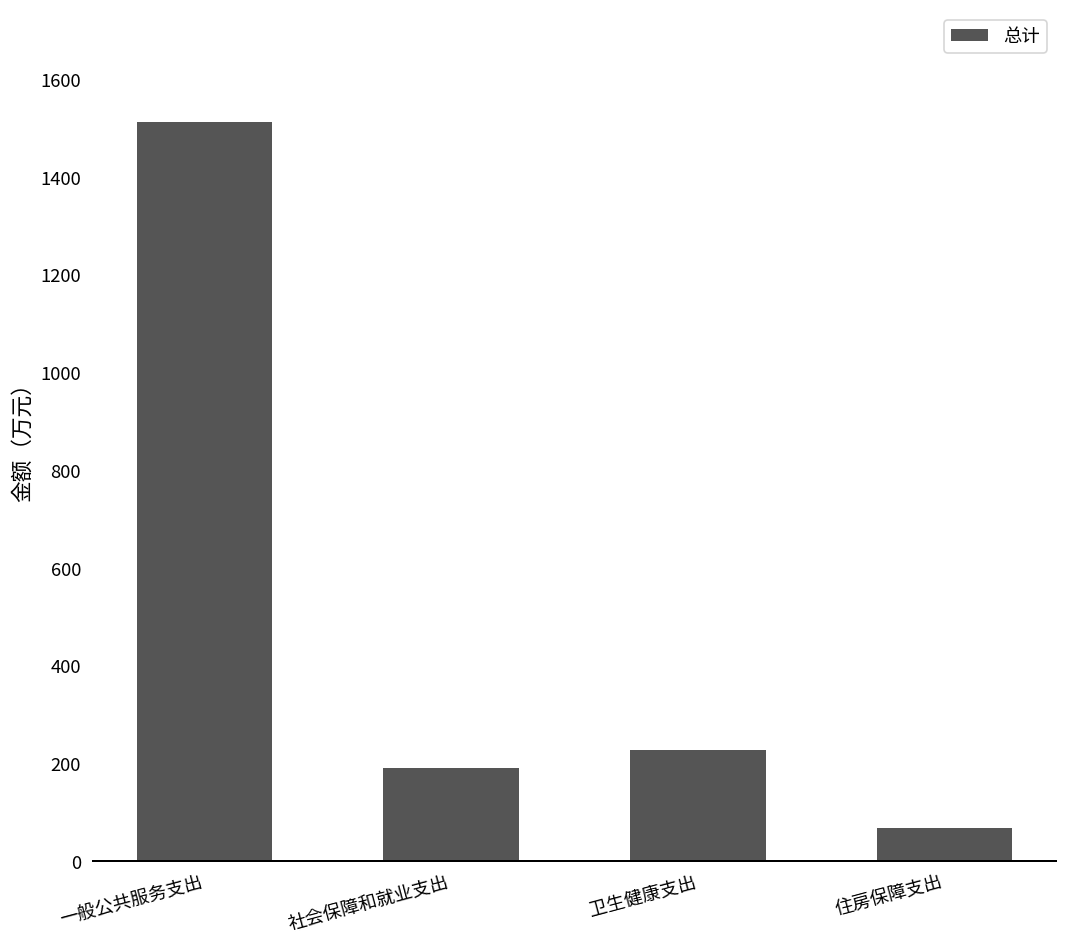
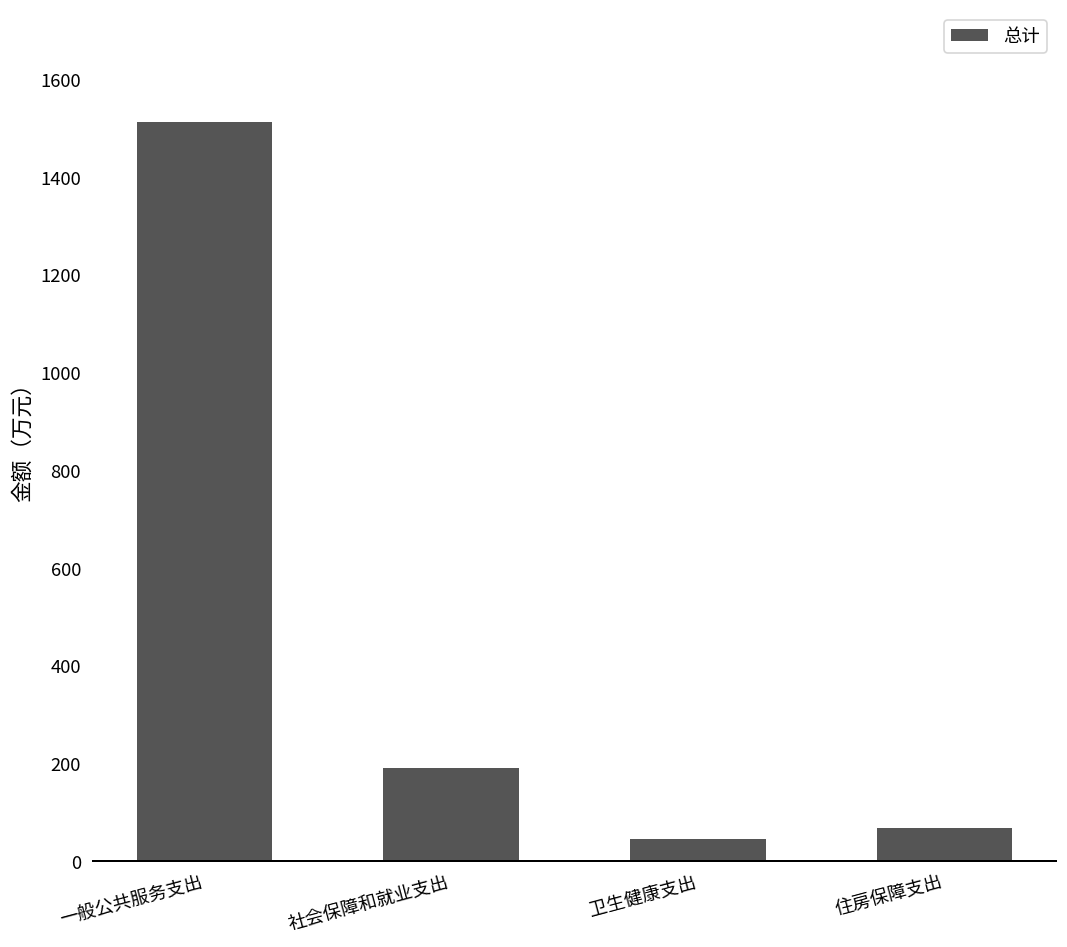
  {
    "一般公共服务支出": 1510,
    "社会保障和就业支出": 190,
-   "卫生健康支出": 230,
+   "卫生健康支出": 40,
    "住房保障支出": 70
  }
